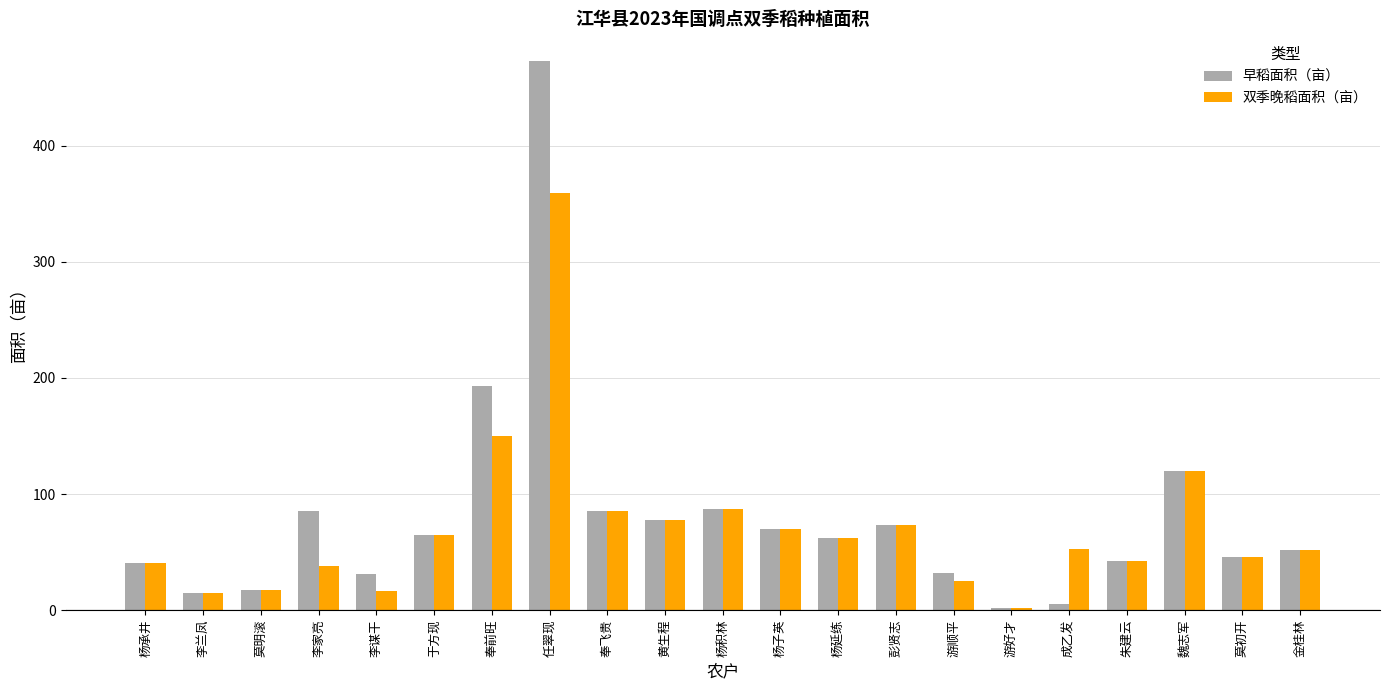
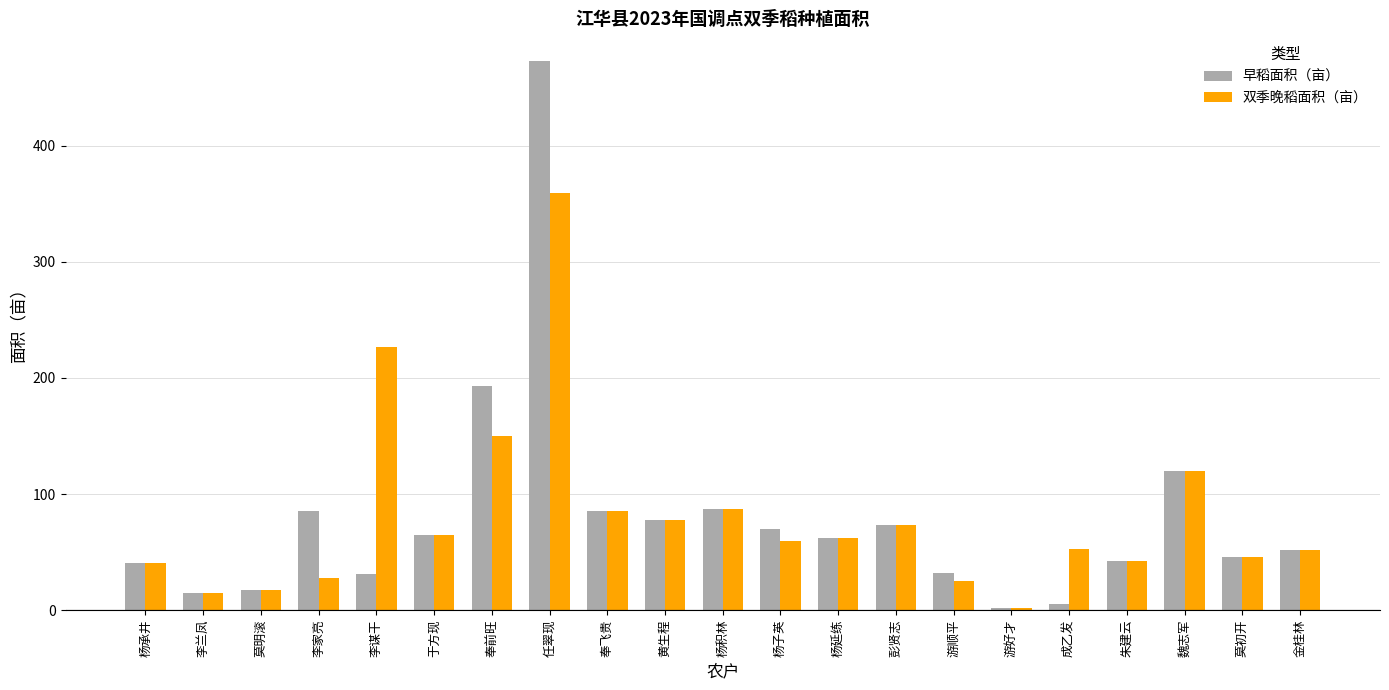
  {
    "早稻面积（亩）": {
      "杨承井": 41,
      "李兰凤": 15,
      "莫明滚": 18,
      "李家亮": 85,
      "李谋干": 32,
      "于方现": 65,
      "奉前旺": 193,
      "任翠现": 473,
      "奉飞贵": 85,
      "黄生程": 78,
      "杨积林": 87,
      "杨子英": 70,
      "杨延练": 62,
      "彭贤志": 74,
      "游顺平": 32,
      "游好才": 2,
      "成乙发": 5,
      "朱建云": 42,
      "魏志军": 120,
      "莫初开": 46,
      "金桂林": 52
    },
    "双季晚稻面积（亩）": {
      "杨承井": 41,
      "李兰凤": 15,
      "莫明滚": 18,
-     "李家亮": 38,
-     "李谋干": 17,
+     "李家亮": 28,
+     "李谋干": 227,
      "于方现": 65,
      "奉前旺": 150,
      "任翠现": 359,
      "奉飞贵": 85,
      "黄生程": 78,
      "杨积林": 87,
-     "杨子英": 70,
+     "杨子英": 60,
      "杨延练": 62,
      "彭贤志": 74,
      "游顺平": 25,
      "游好才": 2,
      "成乙发": 53,
      "朱建云": 42,
      "魏志军": 120,
      "莫初开": 46,
      "金桂林": 52
    }
  }
